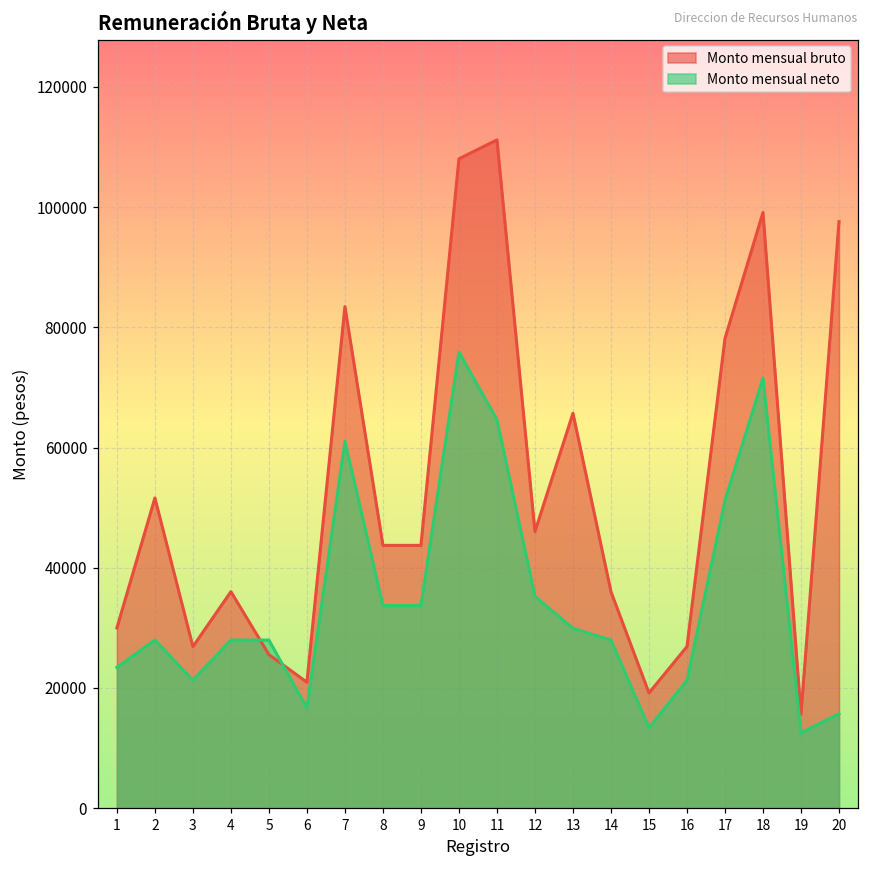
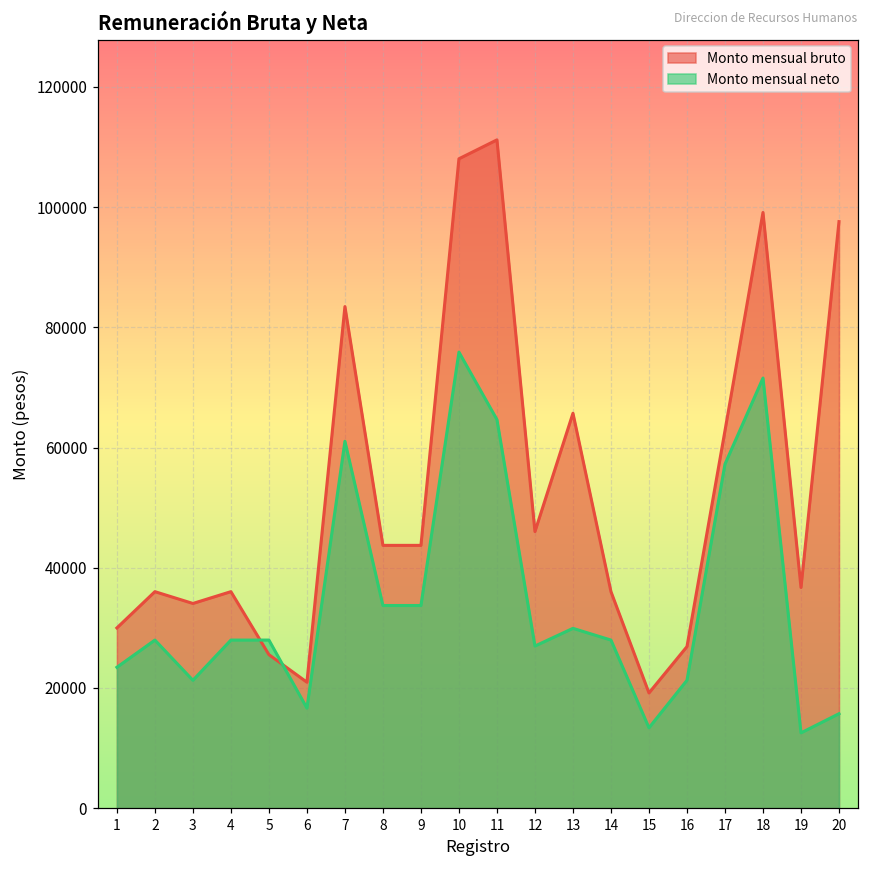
  {
    "Monto mensual bruto": {
      "1": 30000,
-     "2": 52000,
-     "3": 27000,
+     "2": 36000,
+     "3": 34000,
      "4": 36000,
      "5": 26000,
      "6": 21000,
      "7": 83000,
      "8": 44000,
      "9": 44000,
      "10": 108000,
      "11": 111000,
      "12": 46000,
      "13": 66000,
      "14": 36000,
      "15": 19000,
      "16": 27000,
-     "17": 78000,
+     "17": 63000,
      "18": 99000,
-     "19": 16000,
+     "19": 37000,
      "20": 98000
    },
    "Monto mensual neto": {
      "1": 23000,
      "2": 28000,
      "3": 21000,
      "4": 28000,
      "5": 28000,
      "6": 17000,
      "7": 61000,
      "8": 34000,
      "9": 34000,
      "10": 76000,
      "11": 65000,
-     "12": 35000,
+     "12": 27000,
      "13": 30000,
      "14": 28000,
      "15": 13000,
      "16": 21000,
-     "17": 51000,
+     "17": 57000,
      "18": 72000,
      "19": 13000,
      "20": 16000
    }
  }
